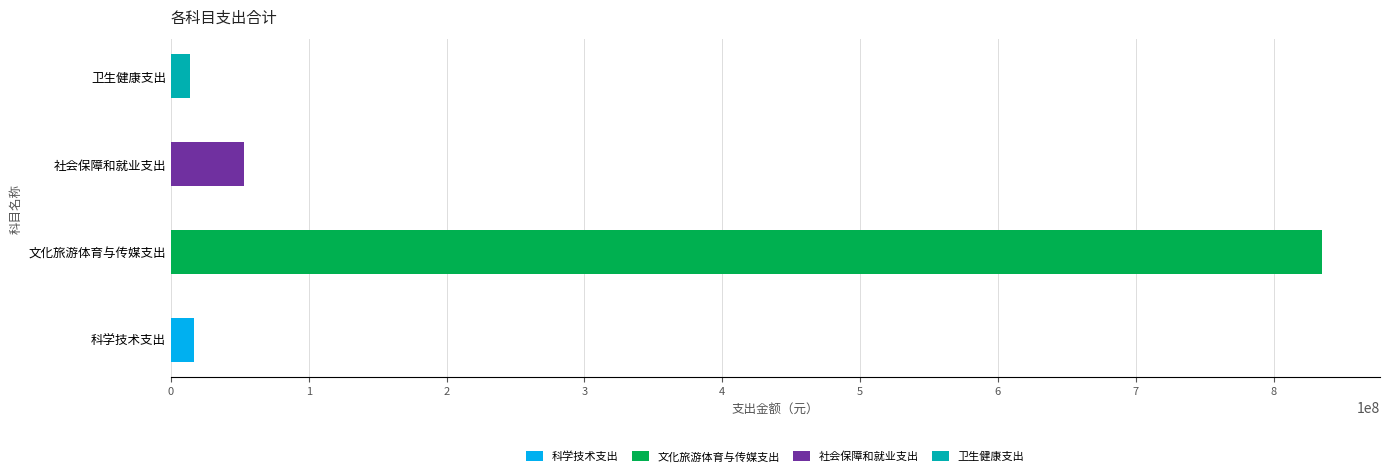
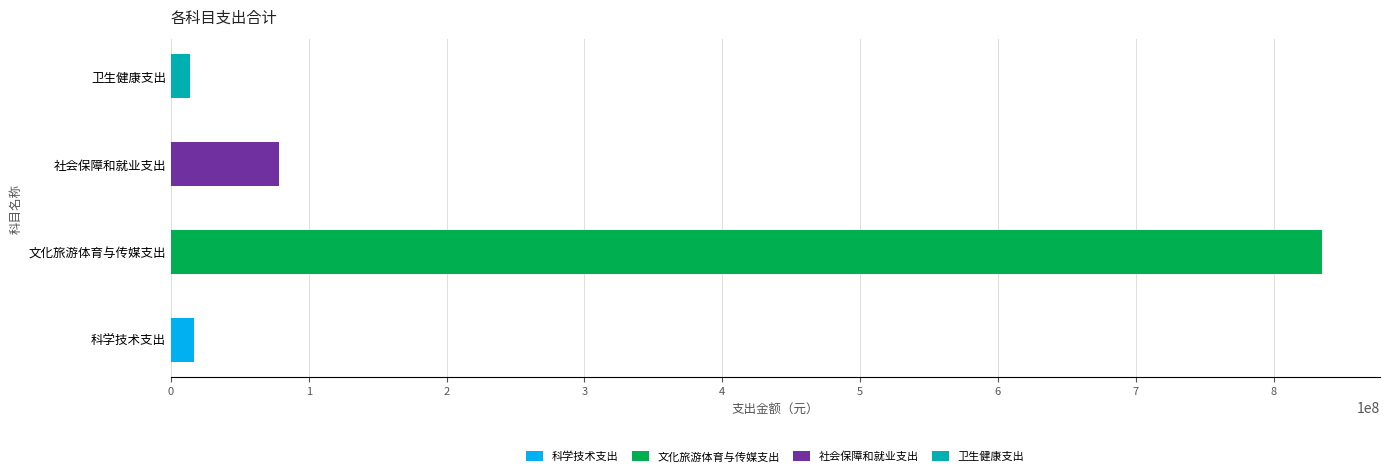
  {
    "卫生健康支出": 14000000,
-   "社会保障和就业支出": 53000000,
+   "社会保障和就业支出": 78000000,
    "文化旅游体育与传媒支出": 835000000,
    "科学技术支出": 17000000
  }
